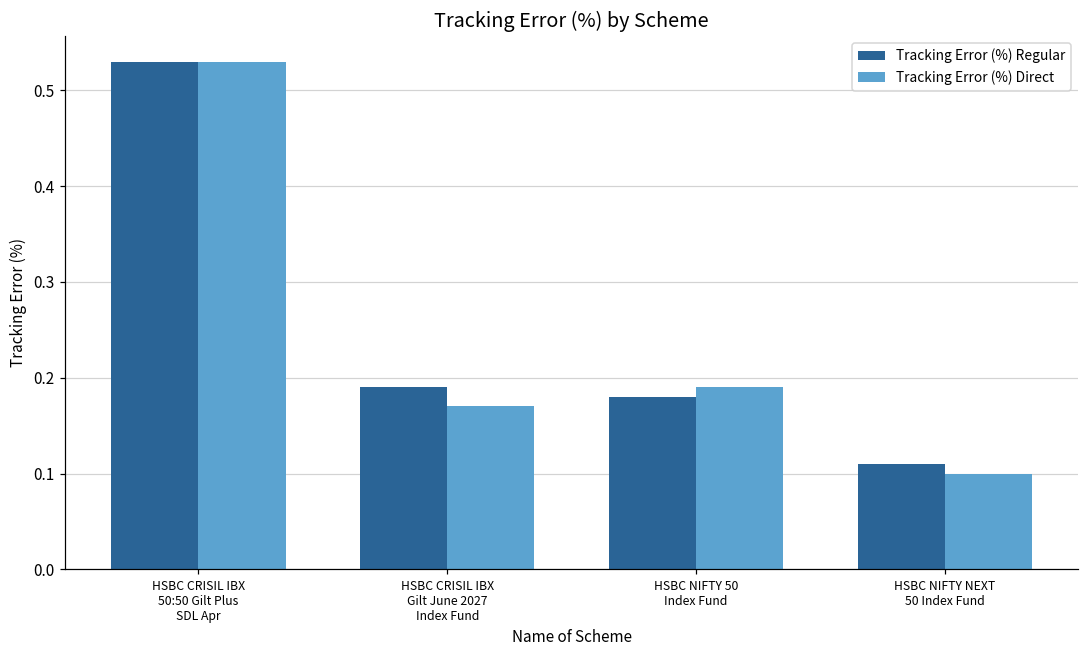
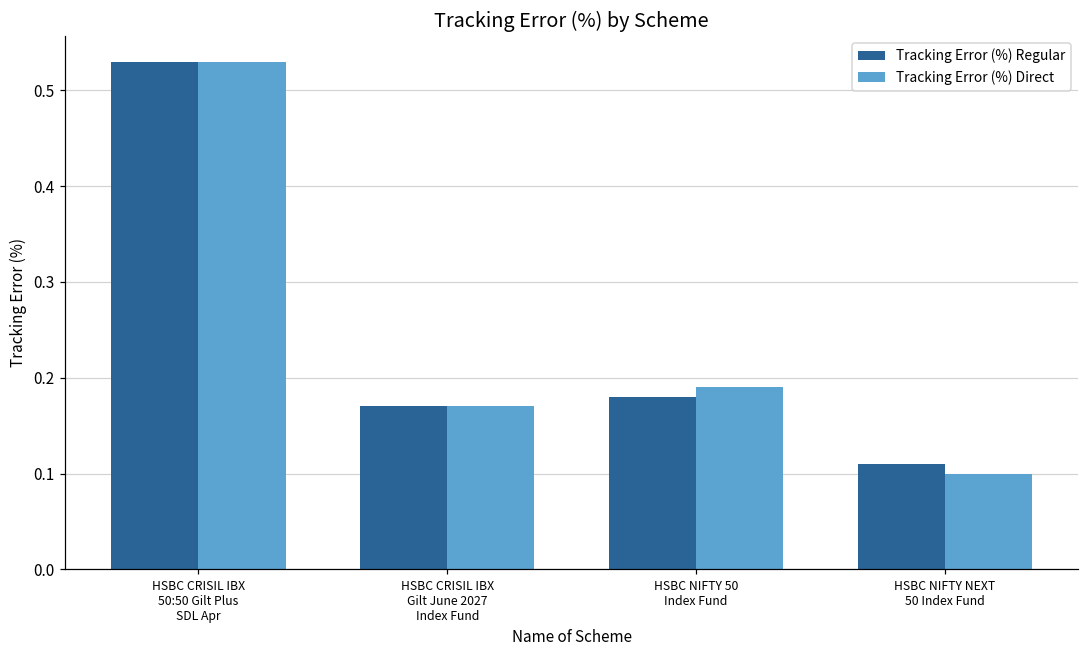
  {
    "Tracking Error (%) Regular": {
      "HSBC CRISIL IBX 50:50 Gilt Plus SDL Apr": 0.53,
-     "HSBC CRISIL IBX Gilt June 2027 Index Fund": 0.19,
+     "HSBC CRISIL IBX Gilt June 2027 Index Fund": 0.17,
      "HSBC NIFTY 50 Index Fund": 0.18,
      "HSBC NIFTY NEXT 50 Index Fund": 0.11
    },
    "Tracking Error (%) Direct": {
      "HSBC CRISIL IBX 50:50 Gilt Plus SDL Apr": 0.53,
      "HSBC CRISIL IBX Gilt June 2027 Index Fund": 0.17,
      "HSBC NIFTY 50 Index Fund": 0.19,
      "HSBC NIFTY NEXT 50 Index Fund": 0.10
    }
  }
